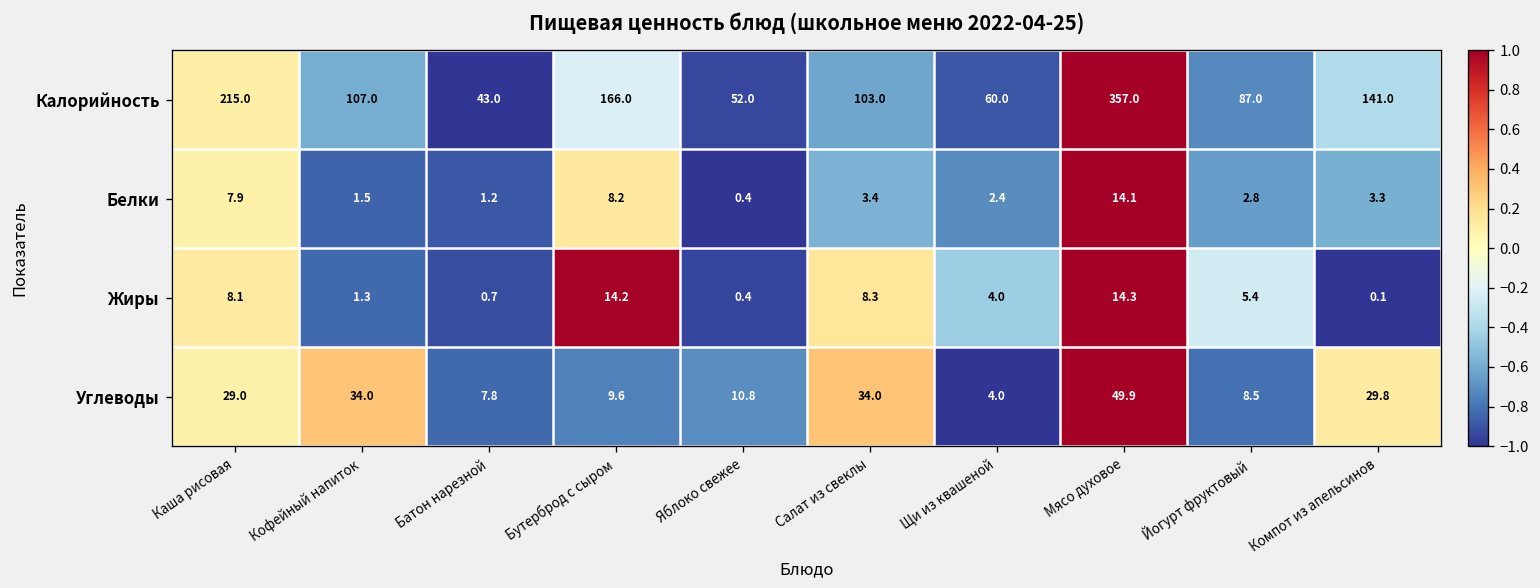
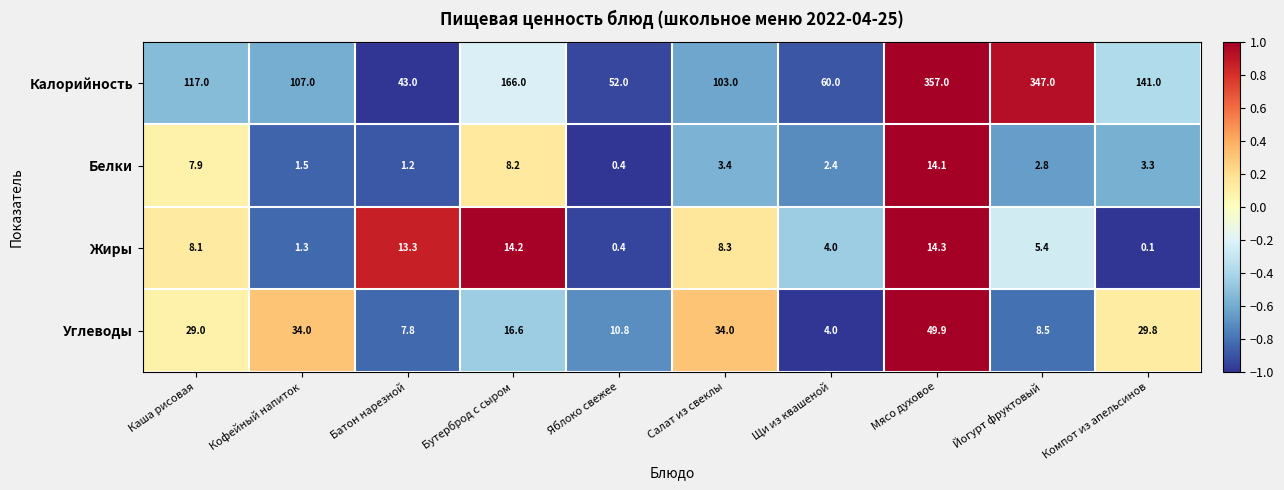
  {
    "Калорийность": {
-     "Каша рисовая": 215.0,
+     "Каша рисовая": 117.0,
      "Кофейный напиток": 107.0,
      "Батон нарезной": 43.0,
      "Бутерброд с сыром": 166.0,
      "Яблоко свежее": 52.0,
      "Салат из свеклы": 103.0,
      "Щи из квашеной": 60.0,
      "Мясо духовое": 357.0,
-     "Йогурт фруктовый": 87.0,
+     "Йогурт фруктовый": 347.0,
      "Компот из апельсинов": 141.0
    },
    "Белки": {
      "Каша рисовая": 7.9,
      "Кофейный напиток": 1.5,
      "Батон нарезной": 1.2,
      "Бутерброд с сыром": 8.2,
      "Яблоко свежее": 0.4,
      "Салат из свеклы": 3.4,
      "Щи из квашеной": 2.4,
      "Мясо духовое": 14.1,
      "Йогурт фруктовый": 2.8,
      "Компот из апельсинов": 3.3
    },
    "Жиры": {
      "Каша рисовая": 8.1,
      "Кофейный напиток": 1.3,
-     "Батон нарезной": 0.7,
+     "Батон нарезной": 13.3,
      "Бутерброд с сыром": 14.2,
      "Яблоко свежее": 0.4,
      "Салат из свеклы": 8.3,
      "Щи из квашеной": 4.0,
      "Мясо духовое": 14.3,
      "Йогурт фруктовый": 5.4,
      "Компот из апельсинов": 0.1
    },
    "Углеводы": {
      "Каша рисовая": 29.0,
      "Кофейный напиток": 34.0,
      "Батон нарезной": 7.8,
-     "Бутерброд с сыром": 9.6,
+     "Бутерброд с сыром": 16.6,
      "Яблоко свежее": 10.8,
      "Салат из свеклы": 34.0,
      "Щи из квашеной": 4.0,
      "Мясо духовое": 49.9,
      "Йогурт фруктовый": 8.5,
      "Компот из апельсинов": 29.8
    }
  }
